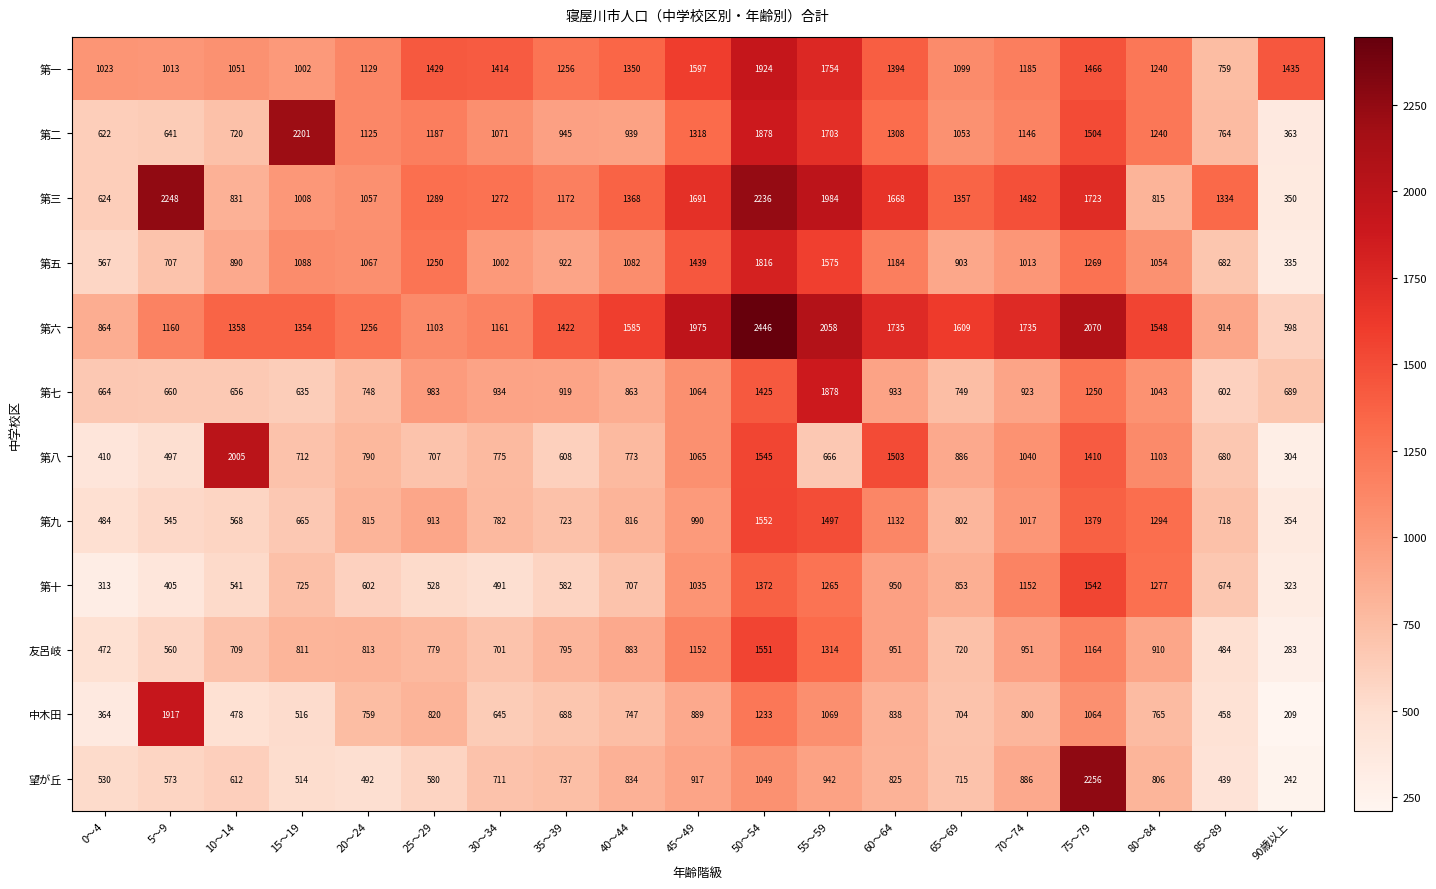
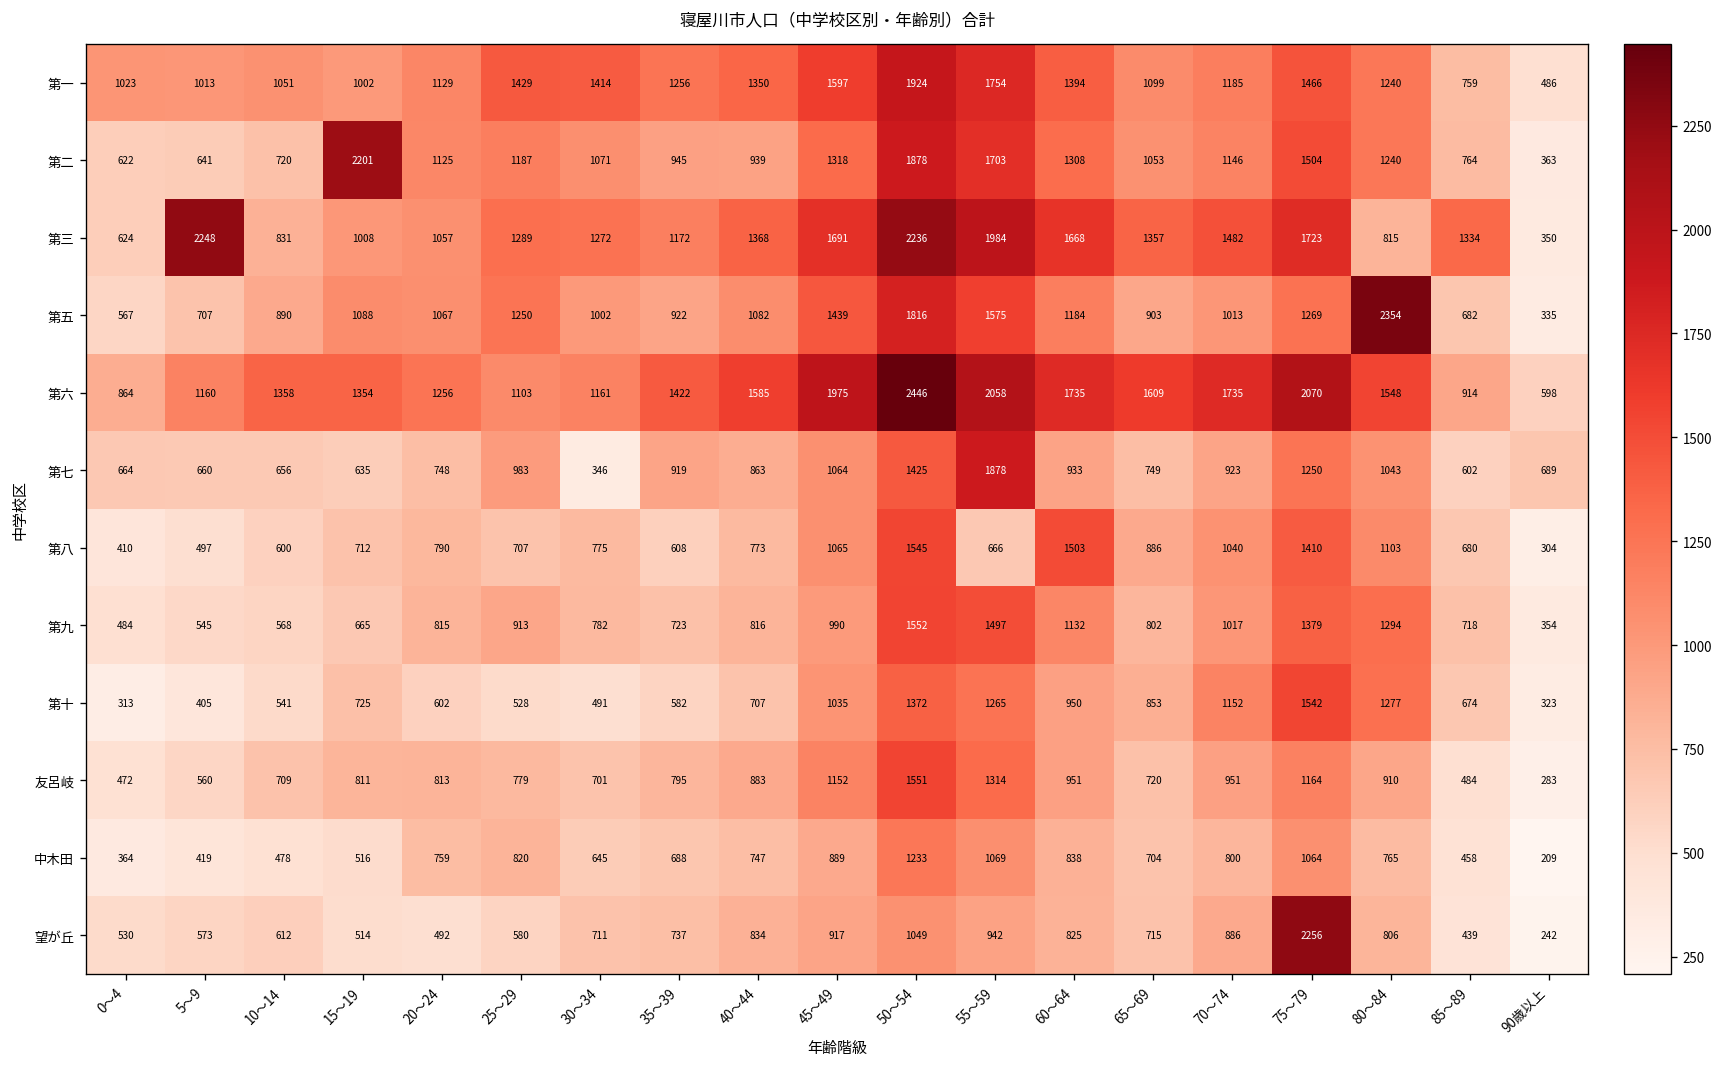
  {
    "第一": {
      "0～4": 1023,
      "5～9": 1013,
      "10～14": 1051,
      "15～19": 1002,
      "20～24": 1129,
      "25～29": 1429,
      "30～34": 1414,
      "35～39": 1256,
      "40～44": 1350,
      "45～49": 1597,
      "50～54": 1924,
      "55～59": 1754,
      "60～64": 1394,
      "65～69": 1099,
      "70～74": 1185,
      "75～79": 1466,
      "80～84": 1240,
      "85～89": 759,
-     "90歳以上": 1435
+     "90歳以上": 486
    },
    "第五": {
      "0～4": 567,
      "5～9": 707,
      "10～14": 890,
      "15～19": 1088,
      "20～24": 1067,
      "25～29": 1250,
      "30～34": 1002,
      "35～39": 922,
      "40～44": 1082,
      "45～49": 1439,
      "50～54": 1816,
      "55～59": 1575,
      "60～64": 1184,
      "65～69": 903,
      "70～74": 1013,
      "75～79": 1269,
-     "80～84": 1054,
+     "80～84": 2354,
      "85～89": 682,
      "90歳以上": 335
    },
    "第七": {
      "0～4": 664,
      "5～9": 660,
      "10～14": 656,
      "15～19": 635,
      "20～24": 748,
      "25～29": 983,
-     "30～34": 934,
+     "30～34": 346,
      "35～39": 919,
      "40～44": 863,
      "45～49": 1064,
      "50～54": 1425,
      "55～59": 1878,
      "60～64": 933,
      "65～69": 749,
      "70～74": 923,
      "75～79": 1250,
      "80～84": 1043,
      "85～89": 602,
      "90歳以上": 689
    },
    "第八": {
      "0～4": 410,
      "5～9": 497,
-     "10～14": 2005,
+     "10～14": 600,
      "15～19": 712,
      "20～24": 790,
      "25～29": 707,
      "30～34": 775,
      "35～39": 608,
      "40～44": 773,
      "45～49": 1065,
      "50～54": 1545,
      "55～59": 666,
      "60～64": 1503,
      "65～69": 886,
      "70～74": 1040,
      "75～79": 1410,
      "80～84": 1103,
      "85～89": 680,
      "90歳以上": 304
    },
    "中木田": {
      "0～4": 364,
-     "5～9": 1917,
+     "5～9": 419,
      "10～14": 478,
      "15～19": 516,
      "20～24": 759,
      "25～29": 820,
      "30～34": 645,
      "35～39": 688,
      "40～44": 747,
      "45～49": 889,
      "50～54": 1233,
      "55～59": 1069,
      "60～64": 838,
      "65～69": 704,
      "70～74": 800,
      "75～79": 1064,
      "80～84": 765,
      "85～89": 458,
      "90歳以上": 209
    }
  }
